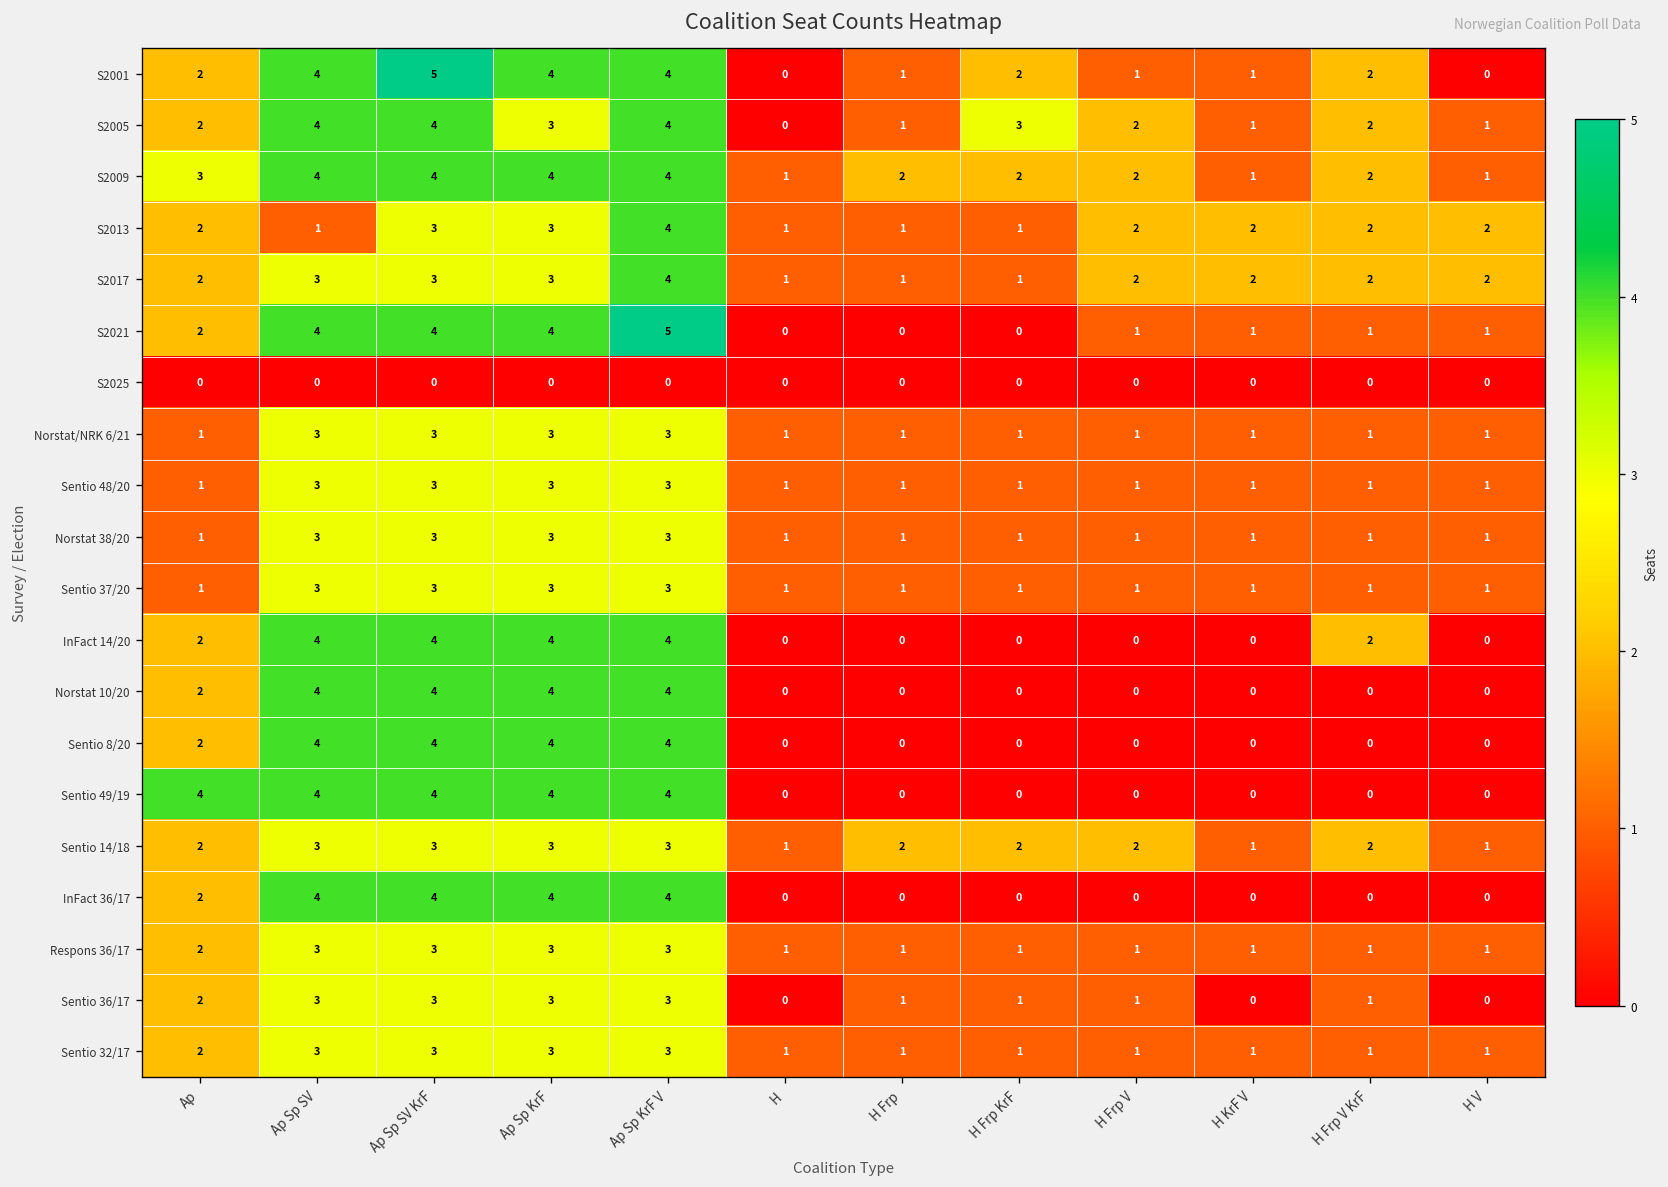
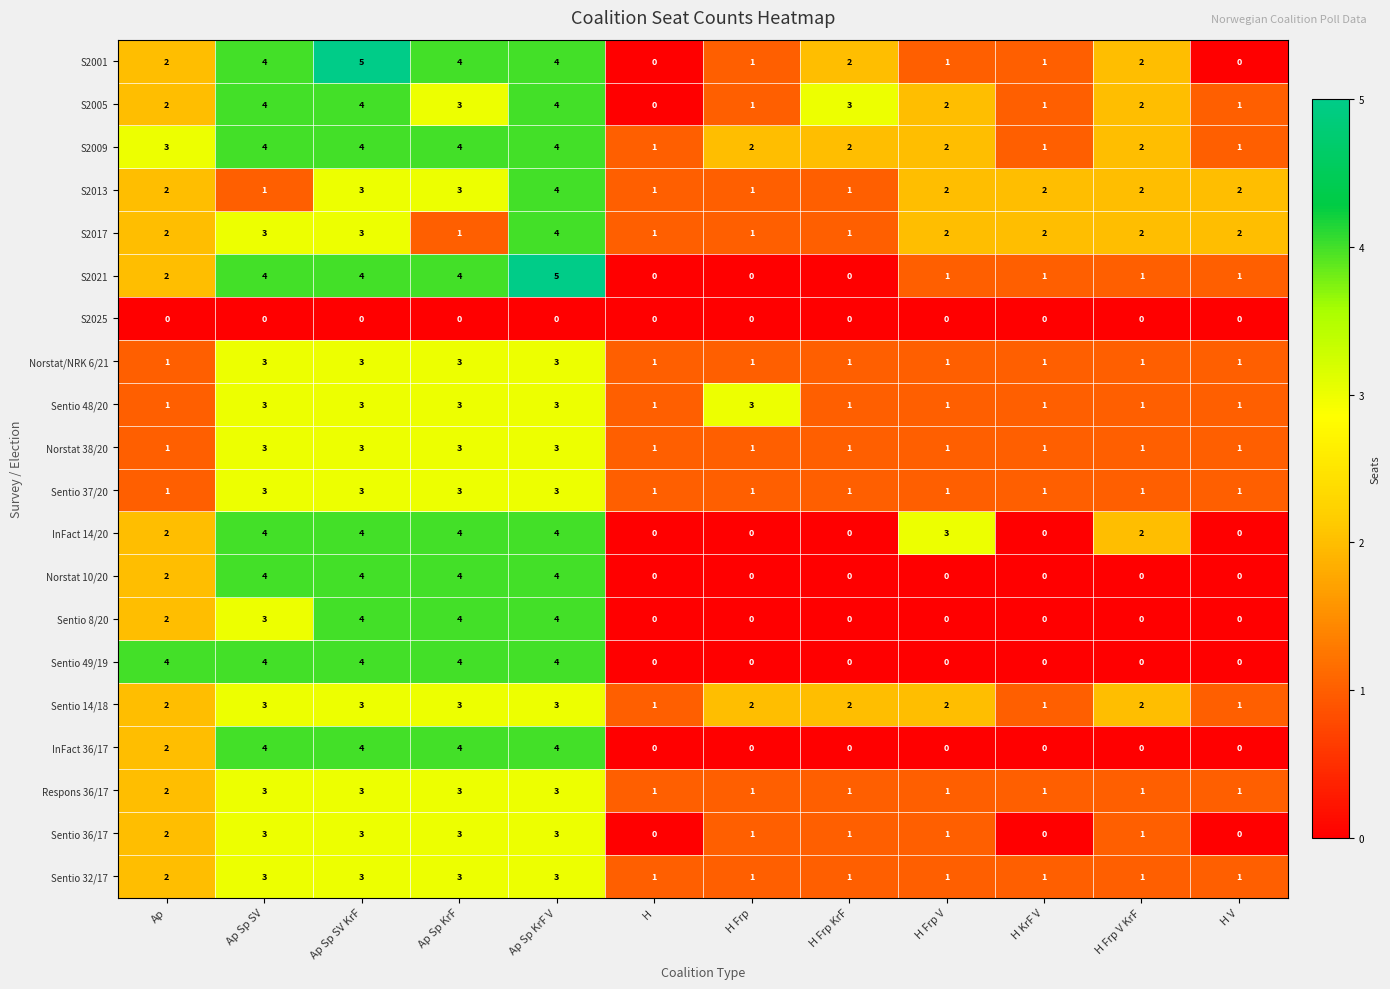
  {
    "S2017": {
      "Ap": 2,
      "Ap Sp SV": 3,
      "Ap Sp SV KrF": 3,
-     "Ap Sp KrF": 3,
+     "Ap Sp KrF": 1,
      "Ap Sp KrF V": 4,
      "H": 1,
      "H Frp": 1,
      "H Frp KrF": 1,
      "H Frp V": 2,
      "H KrF V": 2,
      "H Frp V KrF": 2,
      "H V": 2
    },
    "Sentio 48/20": {
      "Ap": 1,
      "Ap Sp SV": 3,
      "Ap Sp SV KrF": 3,
      "Ap Sp KrF": 3,
      "Ap Sp KrF V": 3,
      "H": 1,
-     "H Frp": 1,
+     "H Frp": 3,
      "H Frp KrF": 1,
      "H Frp V": 1,
      "H KrF V": 1,
      "H Frp V KrF": 1,
      "H V": 1
    },
    "InFact 14/20": {
      "Ap": 2,
      "Ap Sp SV": 4,
      "Ap Sp SV KrF": 4,
      "Ap Sp KrF": 4,
      "Ap Sp KrF V": 4,
      "H": 0,
      "H Frp": 0,
      "H Frp KrF": 0,
-     "H Frp V": 0,
+     "H Frp V": 3,
      "H KrF V": 0,
      "H Frp V KrF": 2,
      "H V": 0
    },
    "Sentio 8/20": {
      "Ap": 2,
-     "Ap Sp SV": 4,
+     "Ap Sp SV": 3,
      "Ap Sp SV KrF": 4,
      "Ap Sp KrF": 4,
      "Ap Sp KrF V": 4,
      "H": 0,
      "H Frp": 0,
      "H Frp KrF": 0,
      "H Frp V": 0,
      "H KrF V": 0,
      "H Frp V KrF": 0,
      "H V": 0
    }
  }
